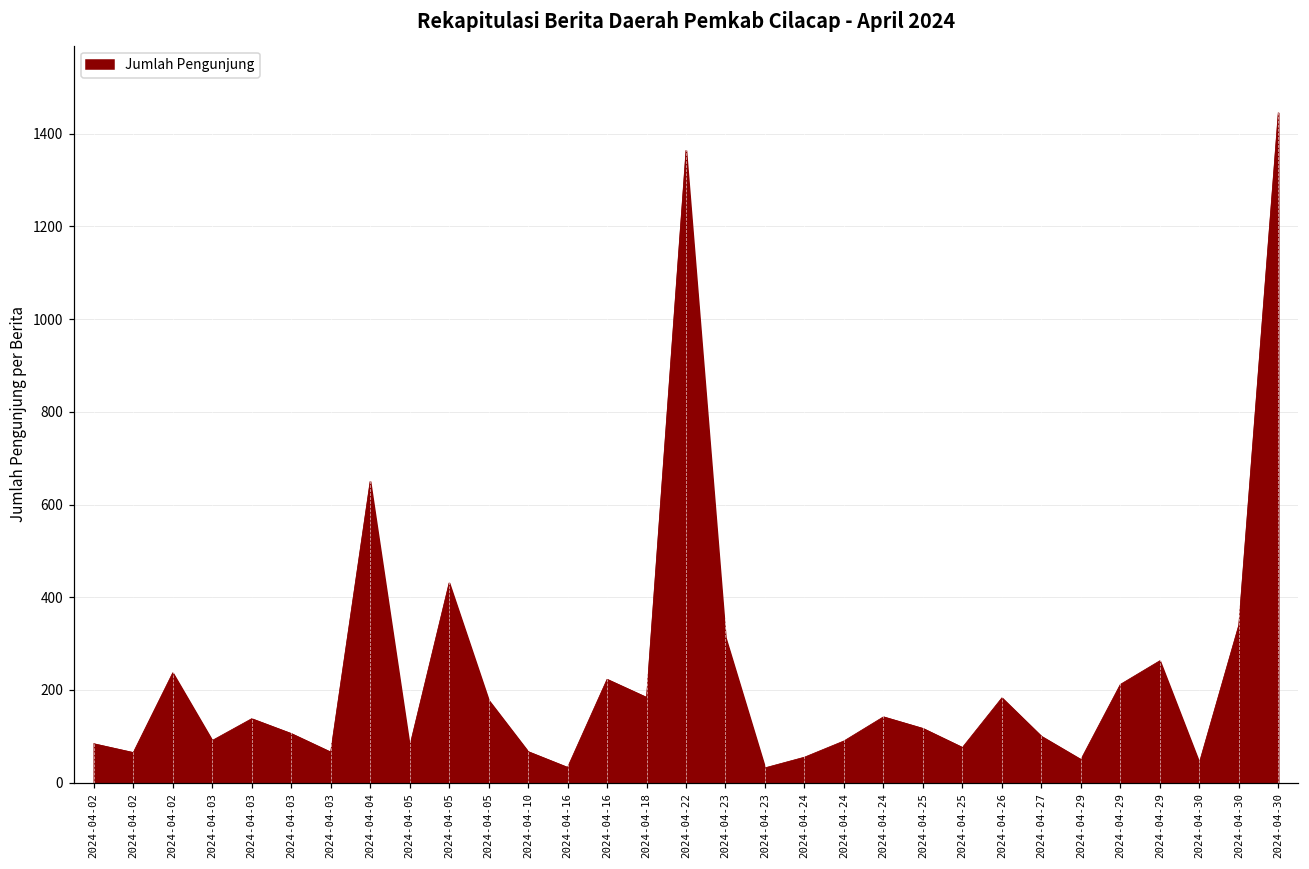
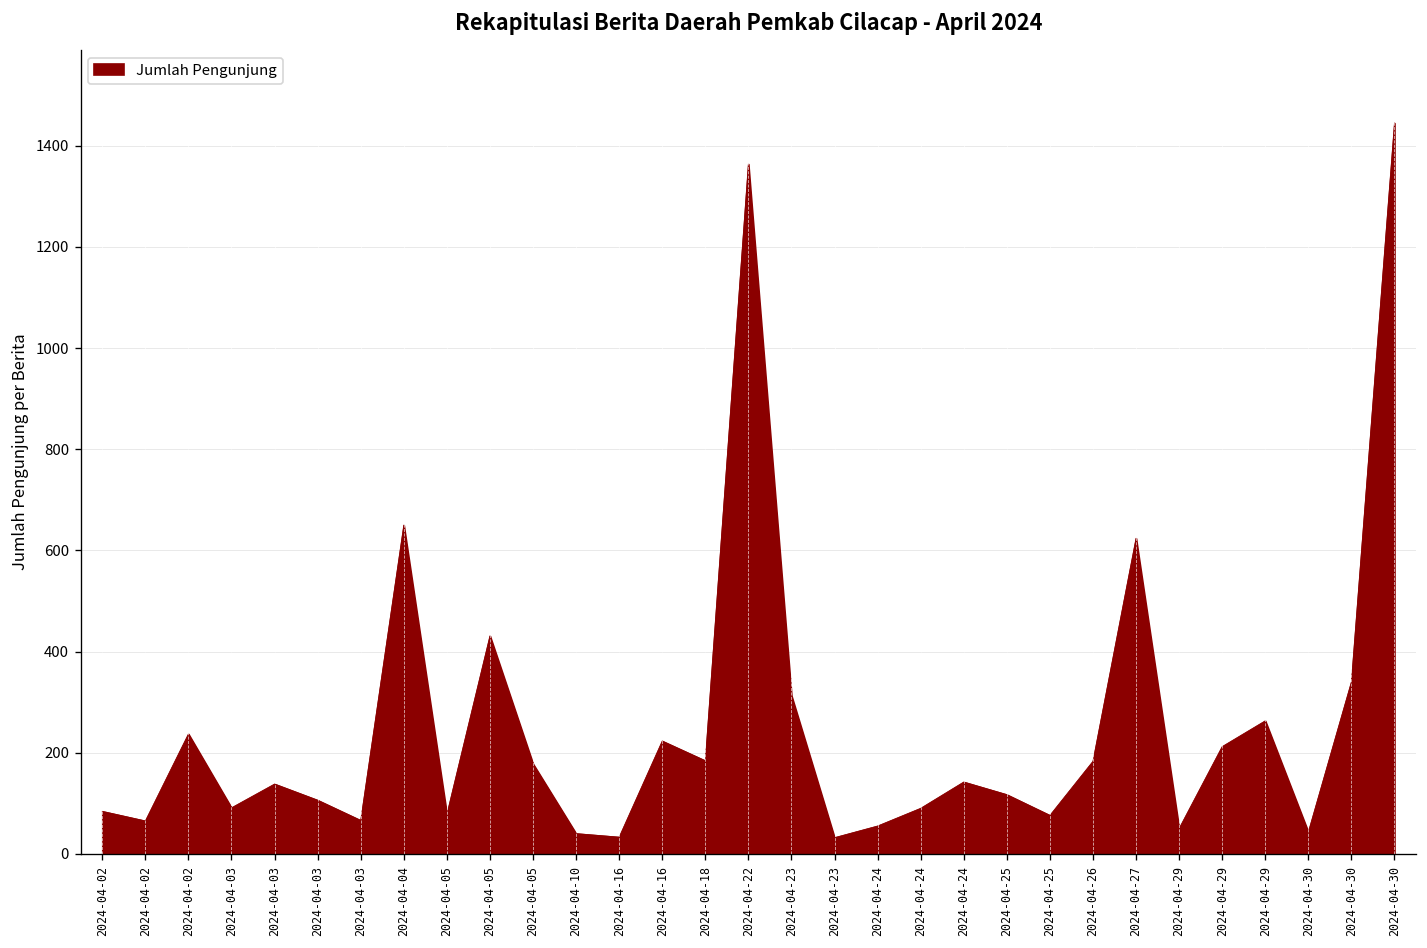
  {
    "2024-04-04": 650,
-   "2024-04-10": 70,
+   "2024-04-10": 40,
    "2024-04-18": 180,
    "2024-04-22": 1360,
    "2024-04-26": 180,
-   "2024-04-27": 100
+   "2024-04-27": 620
  }
